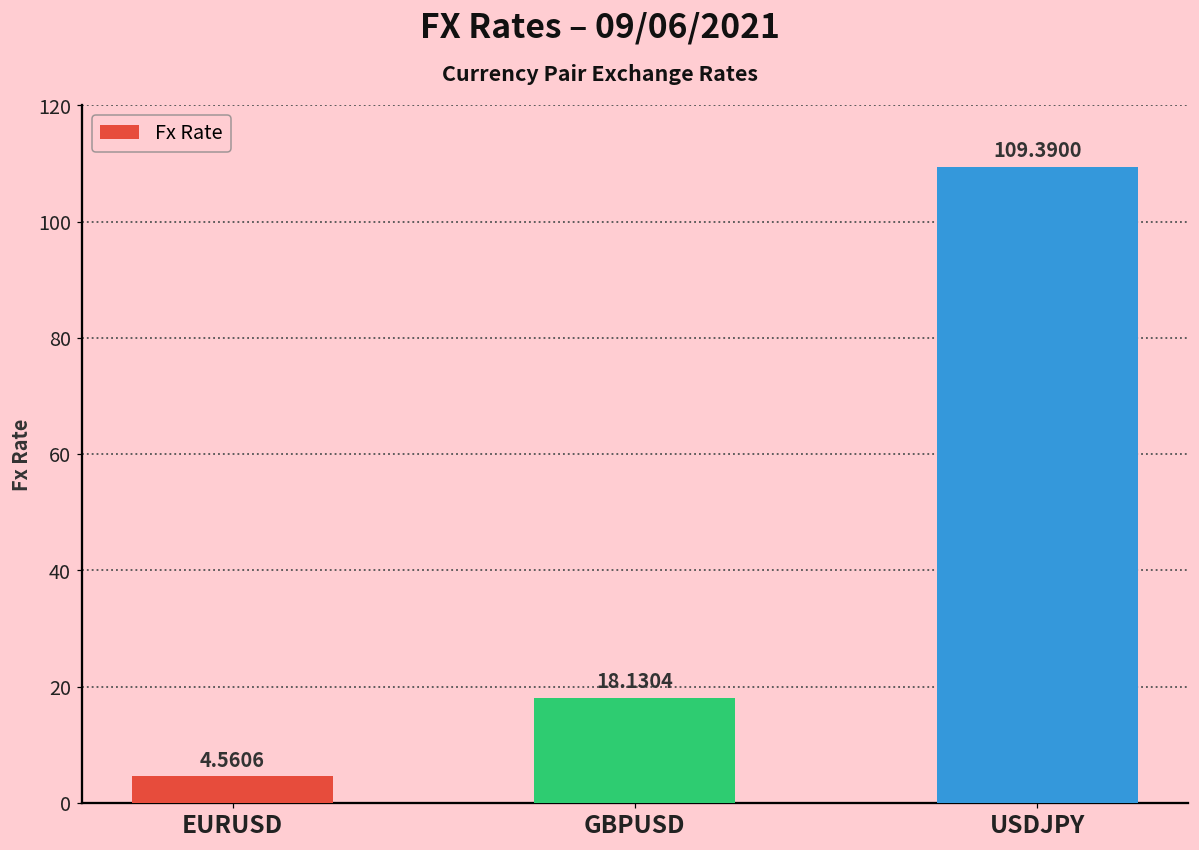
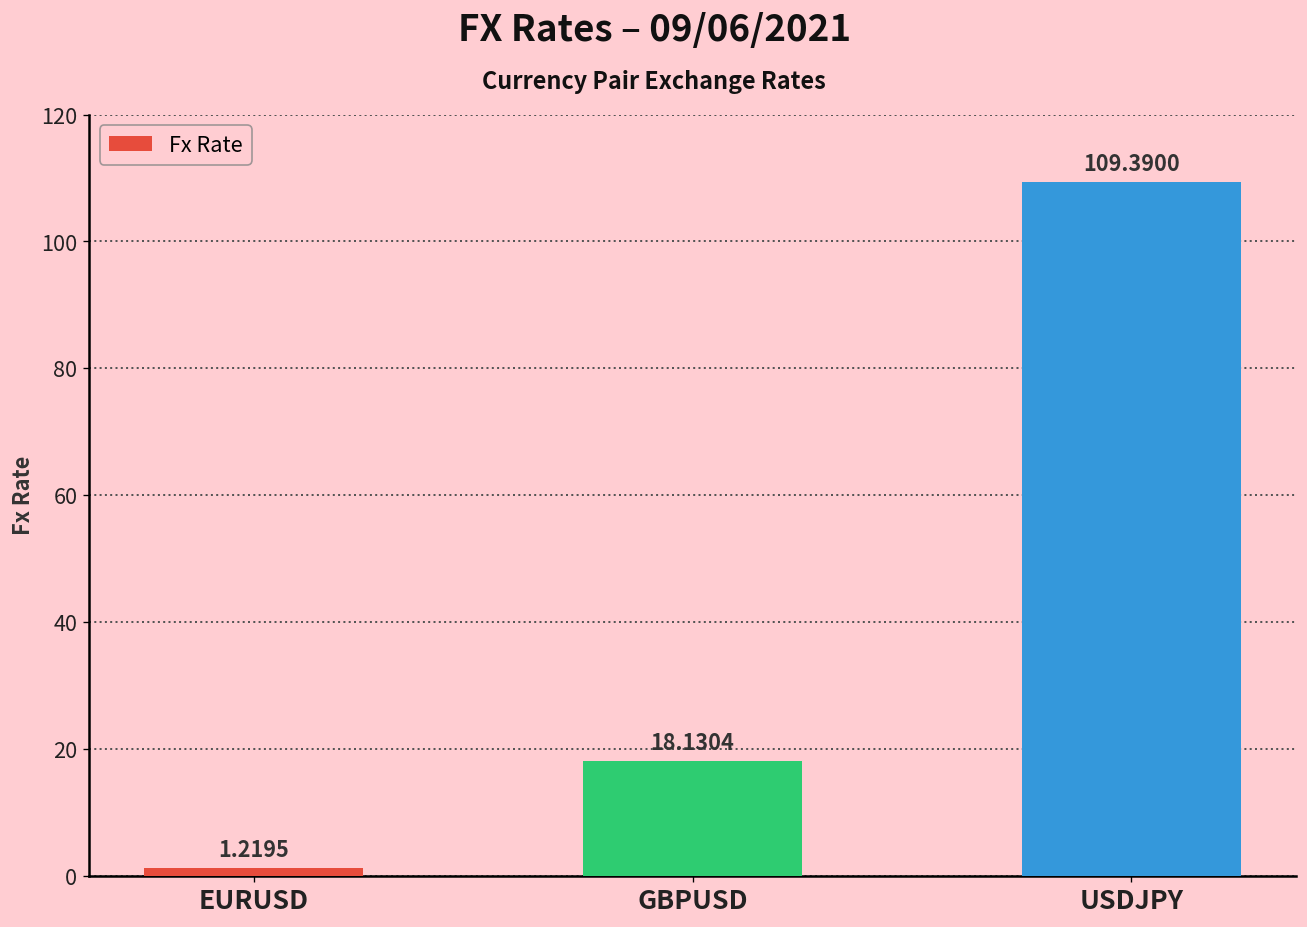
  {
-   "EURUSD": 4.5606,
+   "EURUSD": 1.2195,
    "GBPUSD": 18.1304,
    "USDJPY": 109.3900
  }
